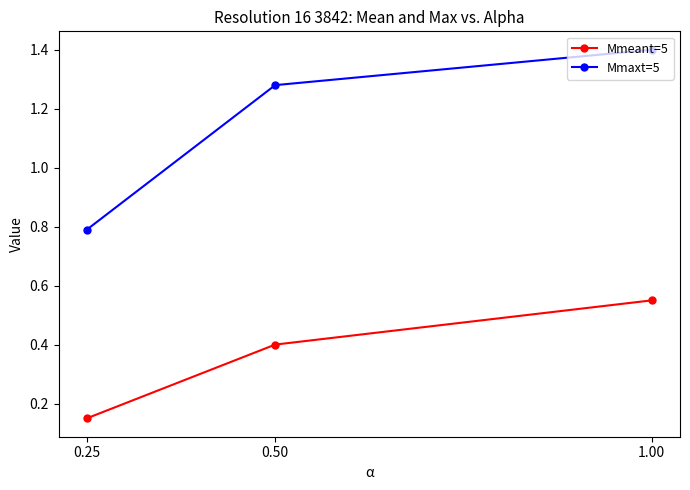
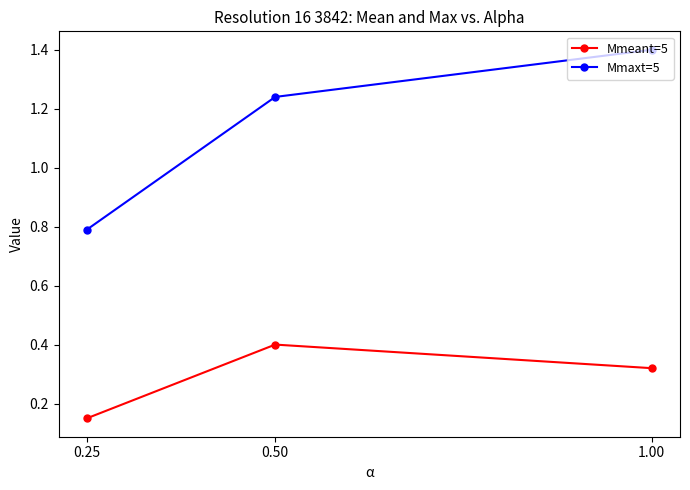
  {
    "Mmeant=5": {
      "0.25": 0.15,
      "0.50": 0.40,
-     "1.00": 0.55
+     "1.00": 0.32
    },
    "Mmaxt=5": {
      "0.25": 0.79,
-     "0.50": 1.28
+     "0.50": 1.24
    }
  }
